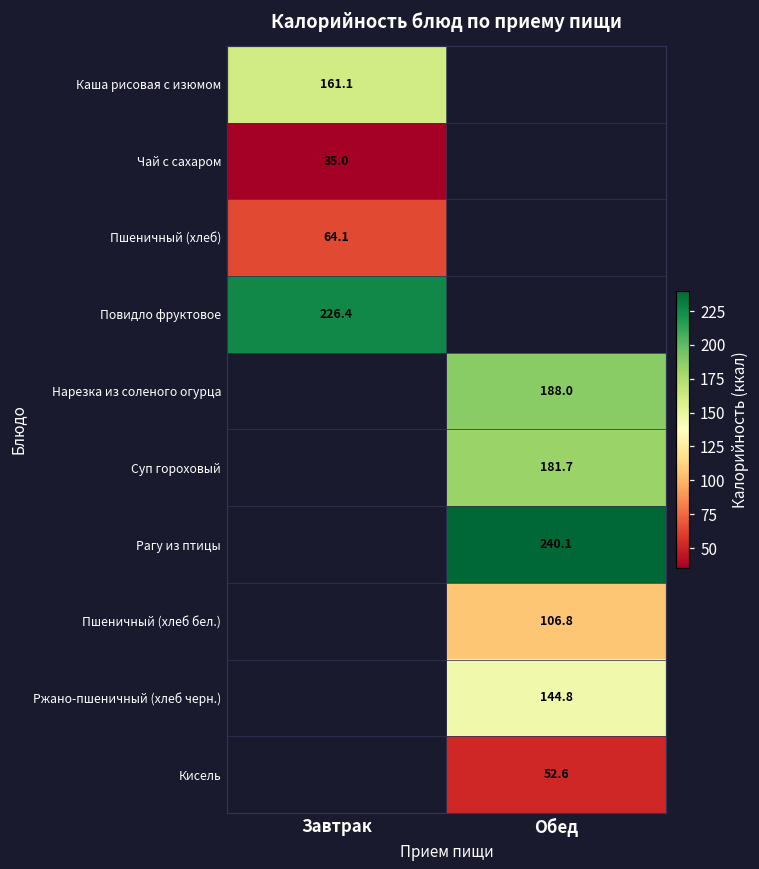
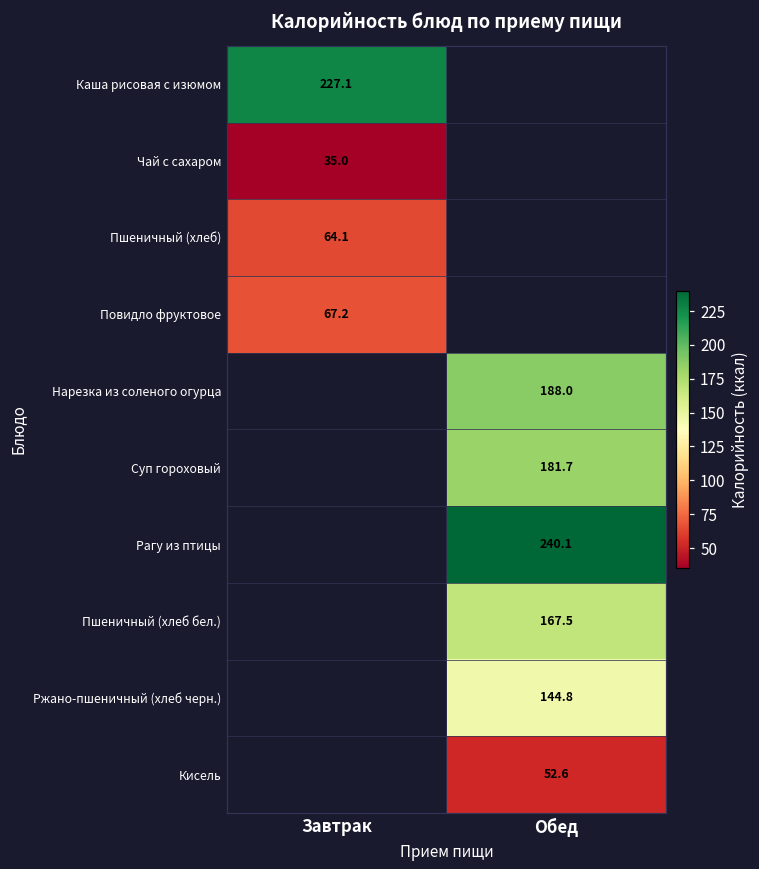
  {
    "Каша рисовая с изюмом": {
-     "Завтрак": 161.1
+     "Завтрак": 227.1
    },
    "Чай с сахаром": {
      "Завтрак": 35.0
    },
    "Пшеничный (хлеб)": {
      "Завтрак": 64.1
    },
    "Повидло фруктовое": {
-     "Завтрак": 226.4
+     "Завтрак": 67.2
    },
    "Нарезка из соленого огурца": {
      "Обед": 188.0
    },
    "Суп гороховый": {
      "Обед": 181.7
    },
    "Рагу из птицы": {
      "Обед": 240.1
    },
    "Пшеничный (хлеб бел.)": {
-     "Обед": 106.8
+     "Обед": 167.5
    },
    "Ржано-пшеничный (хлеб черн.)": {
      "Обед": 144.8
    },
    "Кисель": {
      "Обед": 52.6
    }
  }
